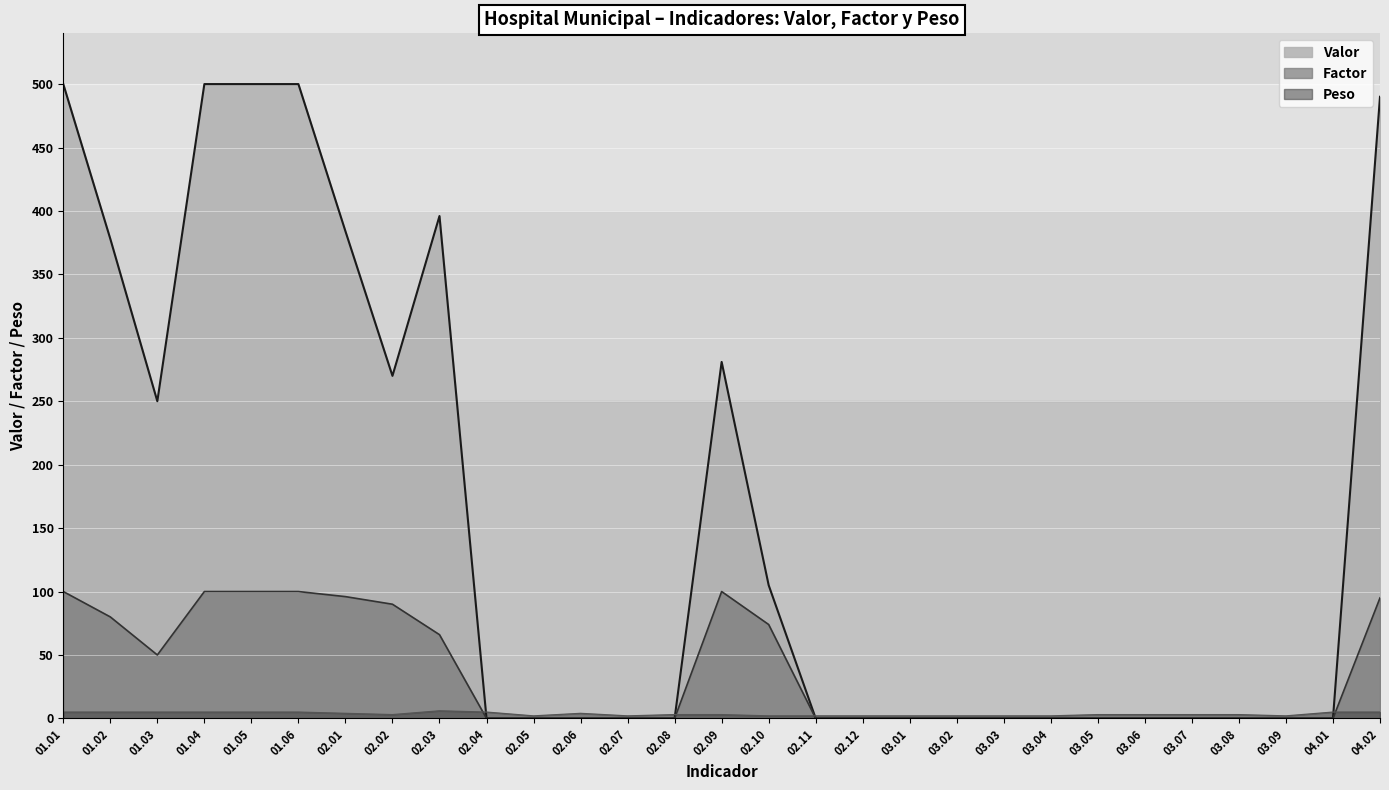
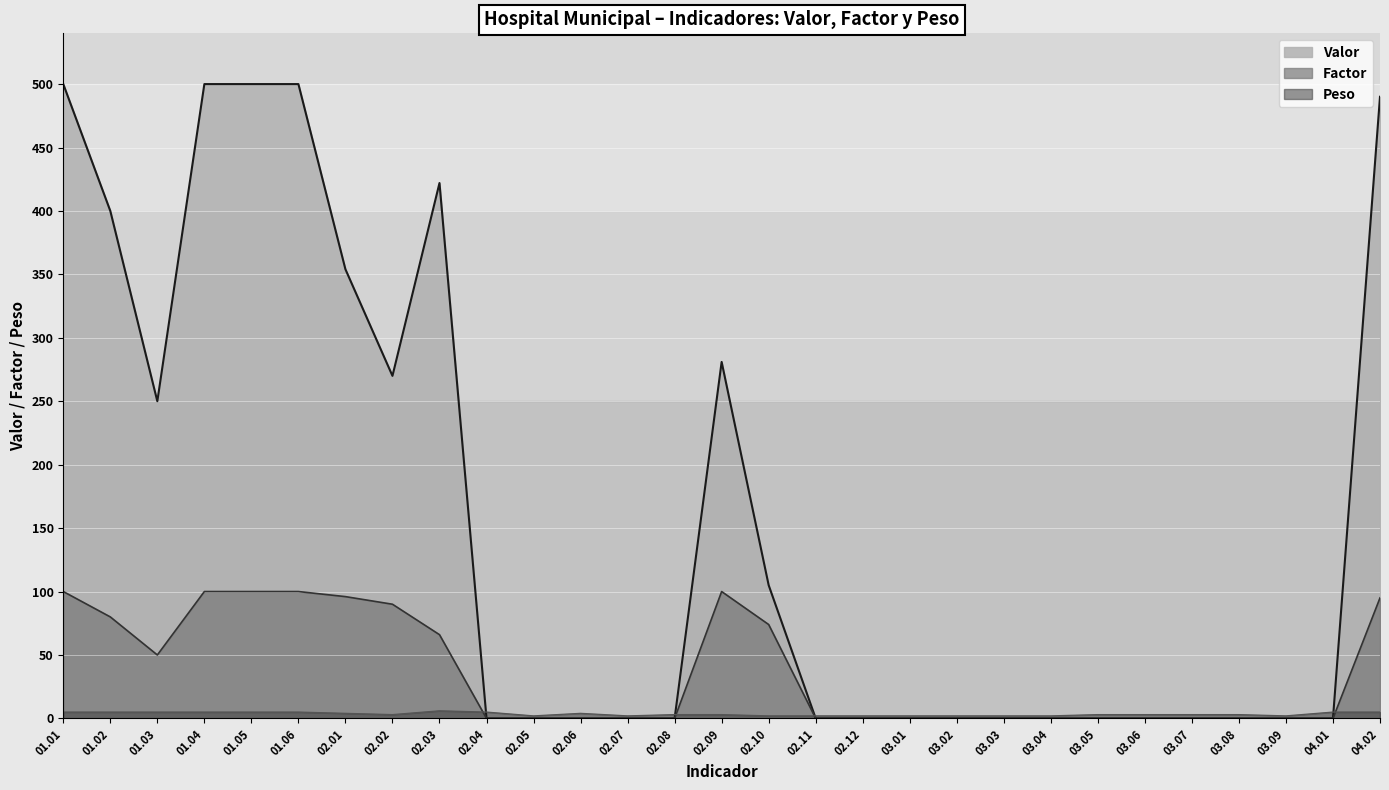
  {
    "Valor": {
      "01.01": 500,
-     "01.02": 378,
+     "01.02": 400,
      "01.03": 250,
      "01.04": 500,
      "01.05": 500,
      "01.06": 500,
-     "02.01": 384,
+     "02.01": 354,
      "02.02": 270,
-     "02.03": 396,
+     "02.03": 422,
      "02.09": 281,
      "02.10": 105,
      "04.02": 490
    }
  }
